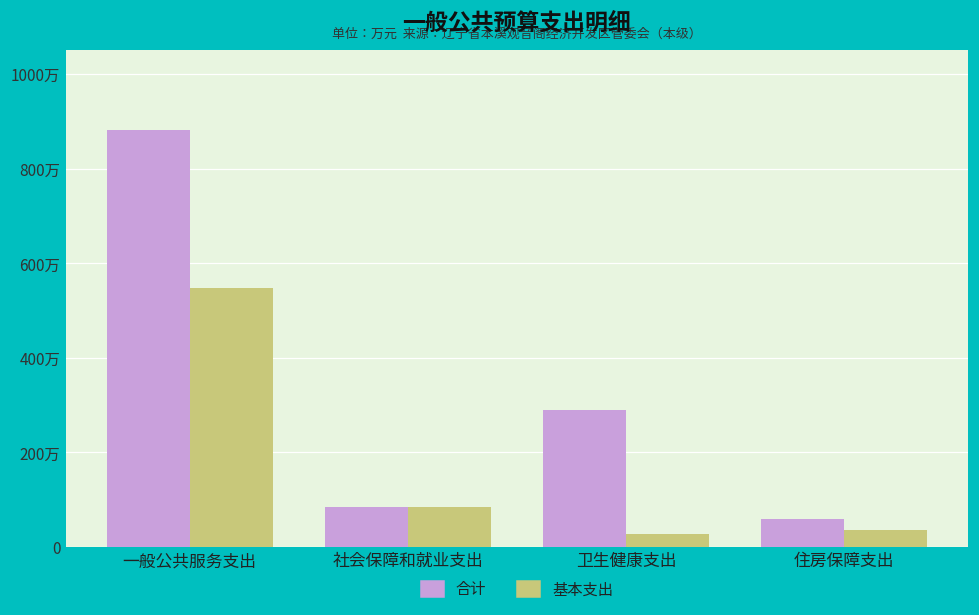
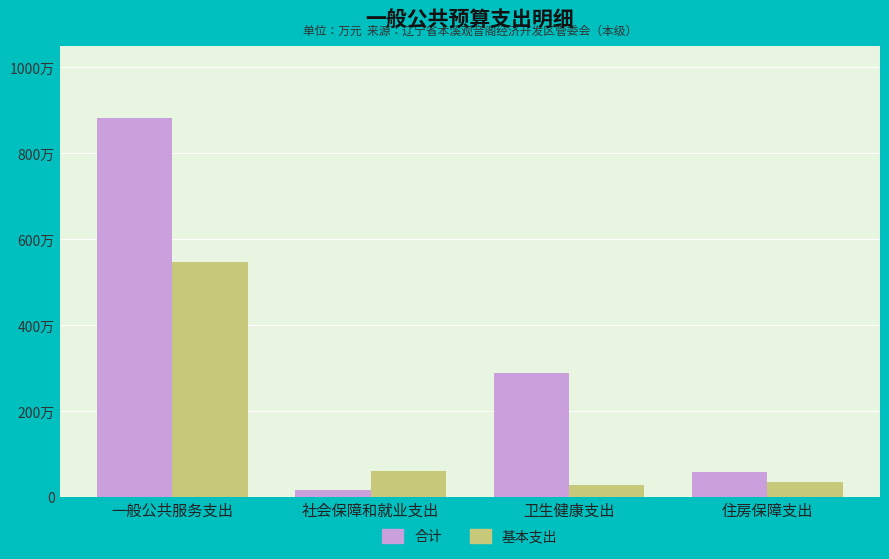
  {
    "合计": {
      "一般公共服务支出": "880万",
-     "社会保障和就业支出": "80万",
+     "社会保障和就业支出": "20万",
      "卫生健康支出": "290万",
      "住房保障支出": "60万"
    },
    "基本支出": {
      "一般公共服务支出": "550万",
-     "社会保障和就业支出": "80万",
+     "社会保障和就业支出": "60万",
      "卫生健康支出": "30万",
      "住房保障支出": "40万"
    }
  }
